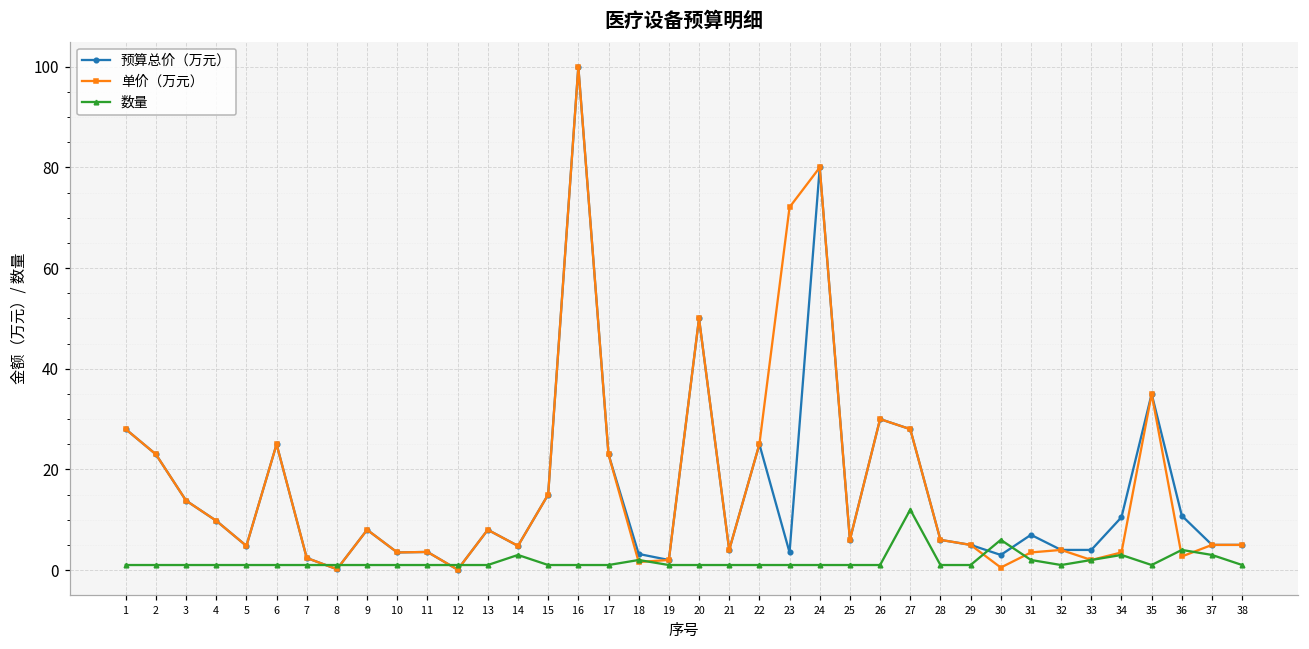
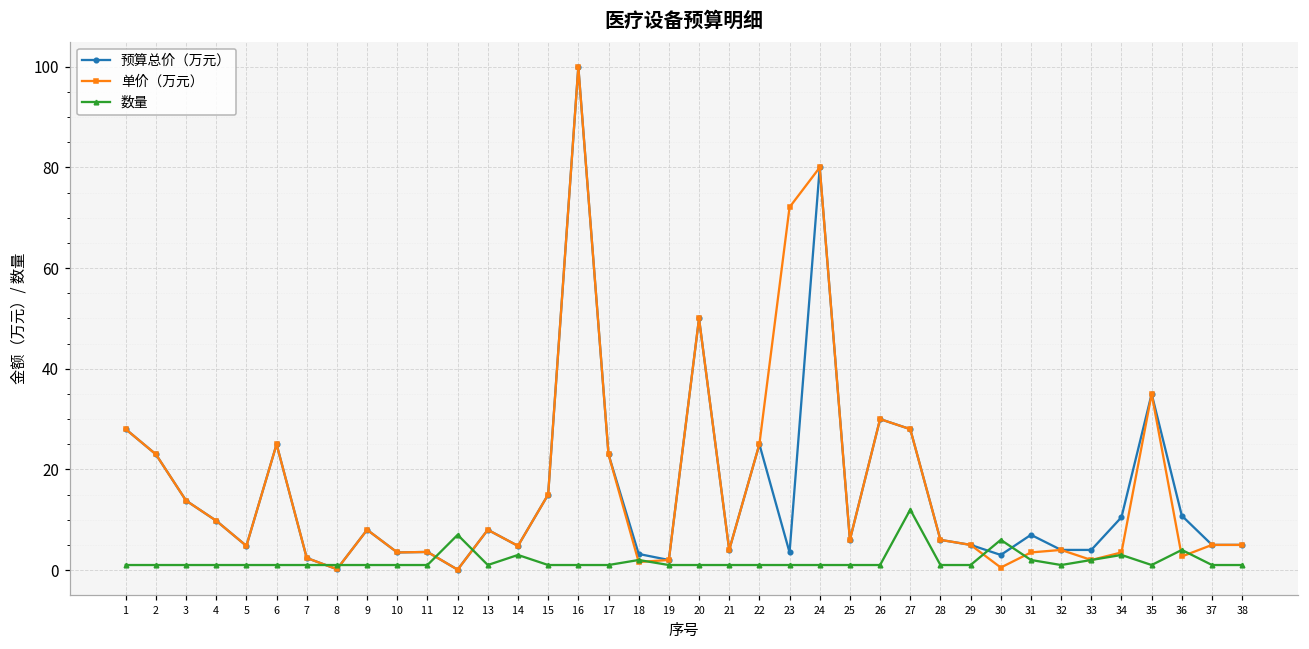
  {
    "预算总价（万元）": {
      "18": 3,
      "23": 4,
      "30": 3,
      "31": 7,
      "33": 4,
      "34": 11,
      "36": 11
    },
    "单价（万元）": {
      "23": 72,
      "30": 1,
      "31": 4,
      "36": 3
    },
    "数量": {
      "1": 1,
      "2": 1,
      "3": 1,
      "4": 1,
      "5": 1,
      "6": 1,
      "7": 1,
      "8": 1,
      "9": 1,
      "10": 1,
      "11": 1,
-     "12": 1,
+     "12": 7,
      "13": 1,
      "14": 3,
      "15": 1,
      "16": 1,
      "17": 1,
      "19": 1,
      "20": 1,
      "21": 1,
      "22": 1,
      "23": 1,
      "24": 1,
      "25": 1,
      "26": 1,
      "27": 12,
      "28": 1,
      "29": 1,
      "30": 6,
      "31": 2,
      "32": 1,
      "35": 1,
      "36": 4,
-     "37": 3,
+     "37": 1,
      "38": 1
    }
  }
